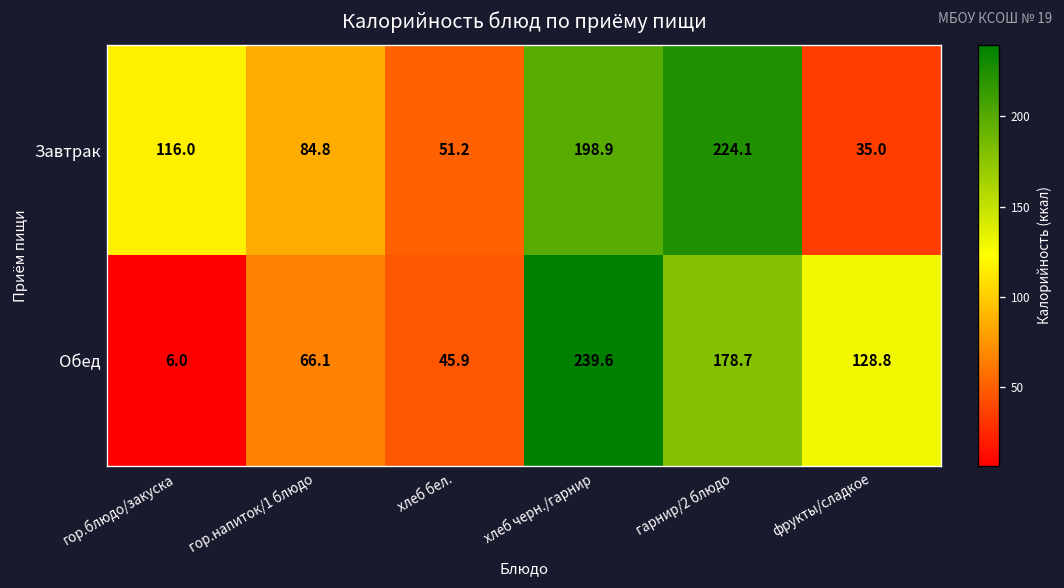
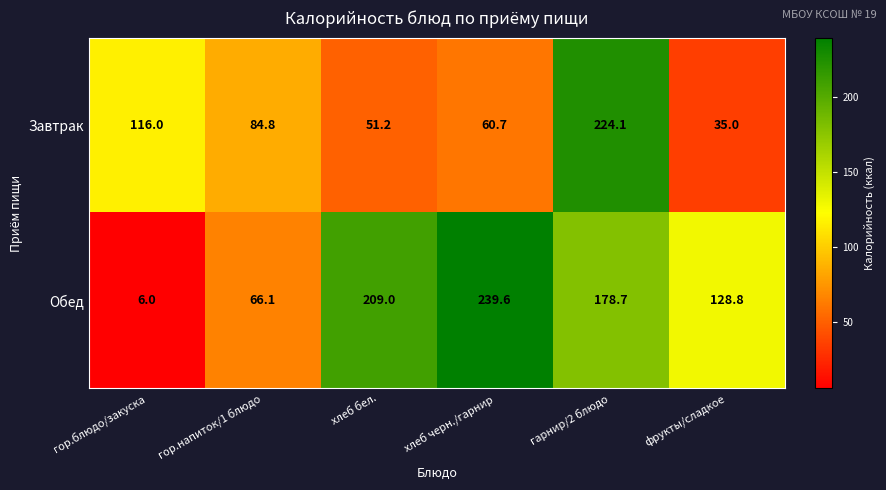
  {
    "Завтрак": {
      "гор.блюдо/закуска": 116.0,
      "гор.напиток/1 блюдо": 84.8,
      "хлеб бел.": 51.2,
-     "хлеб черн./гарнир": 198.9,
+     "хлеб черн./гарнир": 60.7,
      "гарнир/2 блюдо": 224.1,
      "фрукты/сладкое": 35.0
    },
    "Обед": {
      "гор.блюдо/закуска": 6.0,
      "гор.напиток/1 блюдо": 66.1,
-     "хлеб бел.": 45.9,
+     "хлеб бел.": 209.0,
      "хлеб черн./гарнир": 239.6,
      "гарнир/2 блюдо": 178.7,
      "фрукты/сладкое": 128.8
    }
  }
